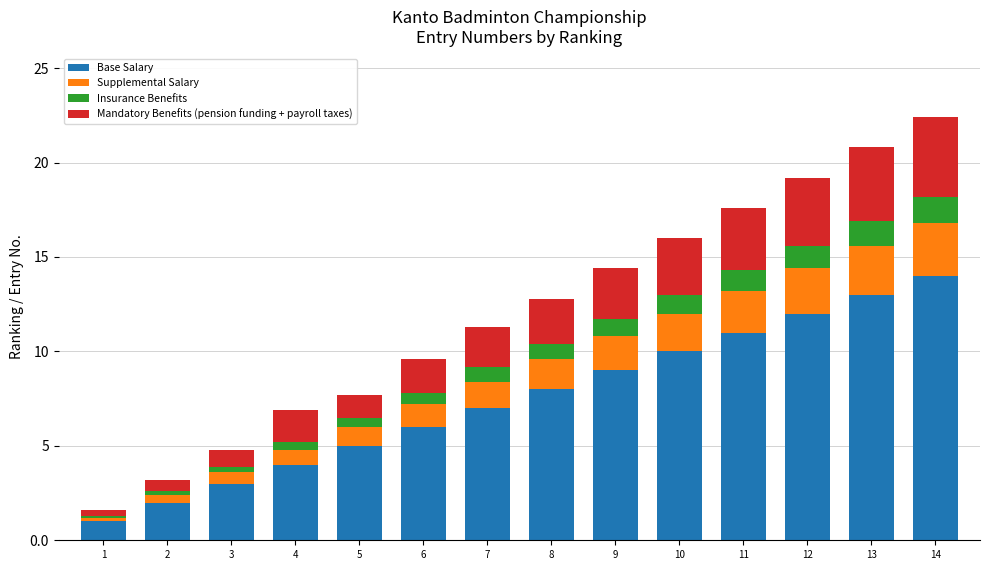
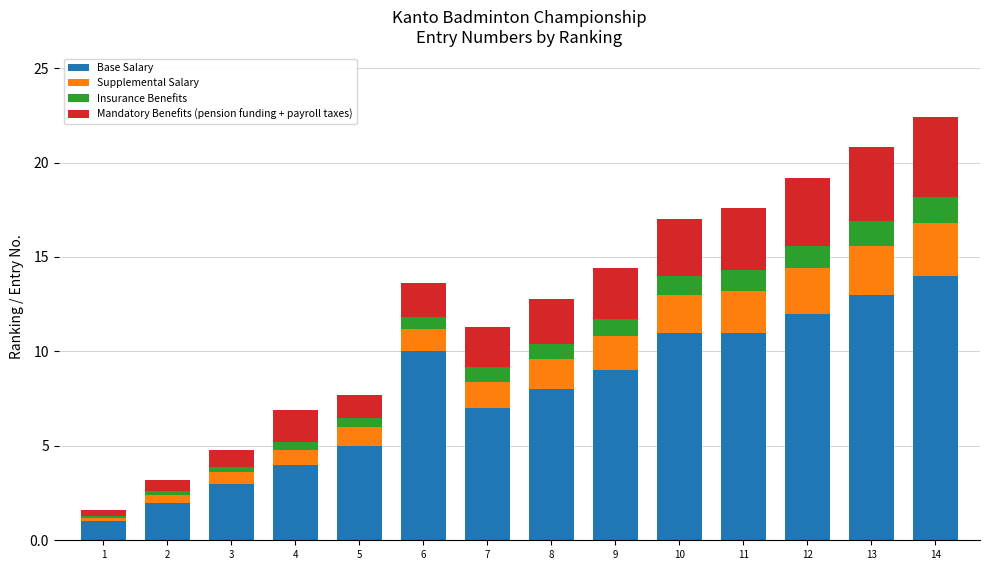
  {
    "Base Salary": {
      "1": 1,
      "2": 2,
      "3": 3,
      "4": 4,
      "5": 5,
-     "6": 6,
+     "6": 10,
      "7": 7,
      "8": 8,
      "9": 9,
-     "10": 10,
+     "10": 11,
      "11": 11,
      "12": 12,
      "13": 13,
      "14": 14
    },
    "Supplemental Salary": {
      "1": 0.2,
      "2": 0.4,
      "3": 0.6,
      "4": 0.8,
      "5": 1,
      "6": 1.2,
      "7": 1.4,
      "8": 1.6,
      "9": 1.8,
      "10": 2,
      "11": 2.2,
      "12": 2.4,
      "13": 2.6,
      "14": 2.8
    },
    "Insurance Benefits": {
      "2": 0.2,
      "3": 0.3,
      "4": 0.4,
      "5": 0.5,
      "6": 0.6,
      "7": 0.8,
      "8": 0.8,
      "9": 1,
      "10": 1,
      "11": 1,
      "12": 1.2,
      "13": 1.3,
      "14": 1.4
    },
    "Mandatory Benefits (pension funding + payroll taxes)": {
      "1": 0.3,
      "2": 0.6,
      "3": 1,
      "4": 1.7,
      "5": 1.2,
      "6": 1.8,
      "7": 2,
      "8": 2.4,
      "9": 2.7,
      "10": 3,
      "11": 3.3,
      "12": 3.6,
      "13": 4,
      "14": 4.2
    }
  }
